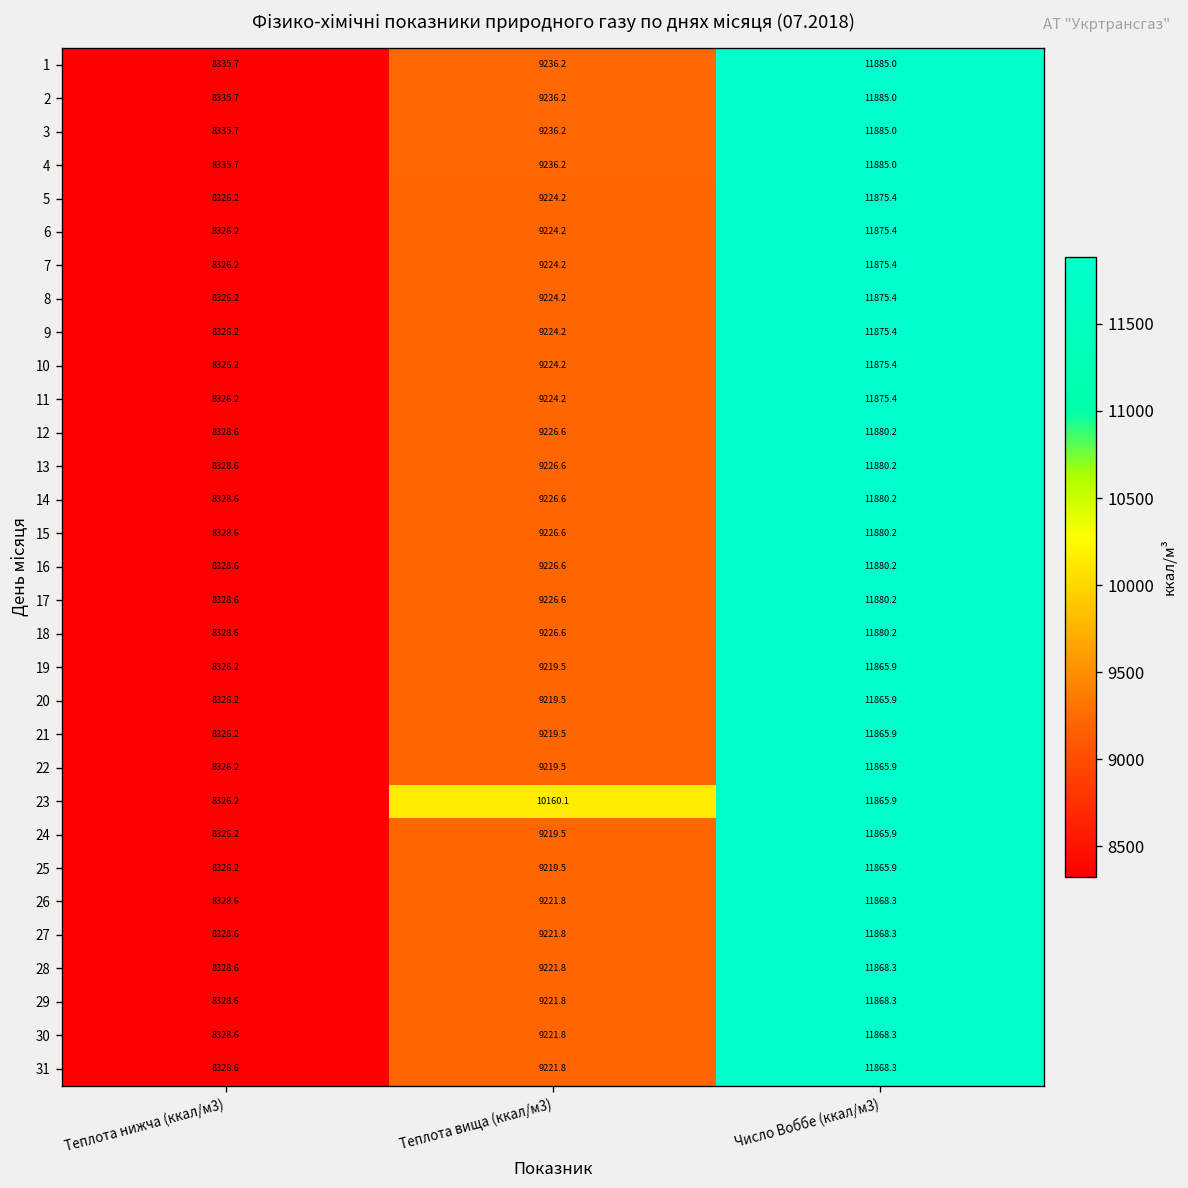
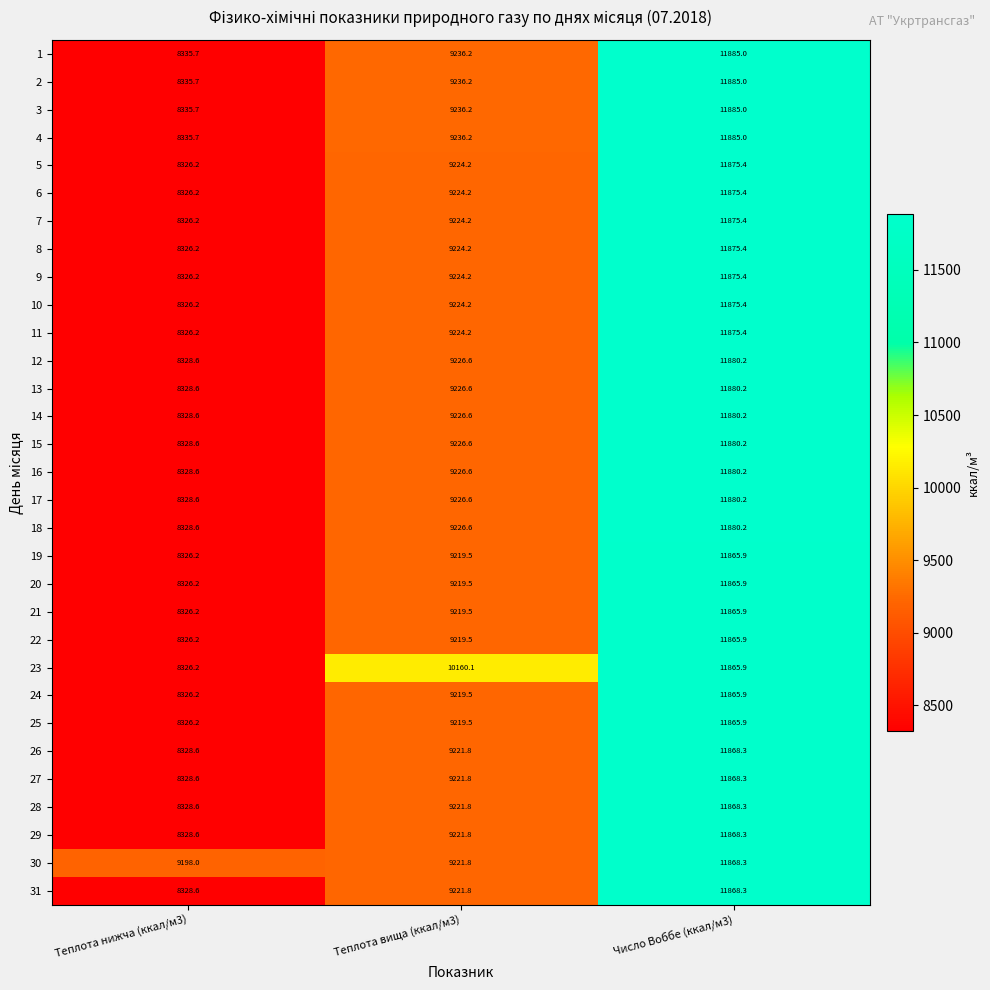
  {
    "1": {
      "Теплота нижча (ккал/м3)": 8335.7,
      "Теплота вища (ккал/м3)": 9236.2,
      "Число Воббе (ккал/м3)": 11885.0
    },
    "2": {
      "Теплота нижча (ккал/м3)": 8335.7,
      "Теплота вища (ккал/м3)": 9236.2,
      "Число Воббе (ккал/м3)": 11885.0
    },
    "3": {
      "Теплота нижча (ккал/м3)": 8335.7,
      "Теплота вища (ккал/м3)": 9236.2,
      "Число Воббе (ккал/м3)": 11885.0
    },
    "4": {
      "Теплота нижча (ккал/м3)": 8335.7,
      "Теплота вища (ккал/м3)": 9236.2,
      "Число Воббе (ккал/м3)": 11885.0
    },
    "5": {
      "Теплота нижча (ккал/м3)": 8326.2,
      "Теплота вища (ккал/м3)": 9224.2,
      "Число Воббе (ккал/м3)": 11875.4
    },
    "6": {
      "Теплота нижча (ккал/м3)": 8326.2,
      "Теплота вища (ккал/м3)": 9224.2,
      "Число Воббе (ккал/м3)": 11875.4
    },
    "7": {
      "Теплота нижча (ккал/м3)": 8326.2,
      "Теплота вища (ккал/м3)": 9224.2,
      "Число Воббе (ккал/м3)": 11875.4
    },
    "8": {
      "Теплота нижча (ккал/м3)": 8326.2,
      "Теплота вища (ккал/м3)": 9224.2,
      "Число Воббе (ккал/м3)": 11875.4
    },
    "9": {
      "Теплота нижча (ккал/м3)": 8326.2,
      "Теплота вища (ккал/м3)": 9224.2,
      "Число Воббе (ккал/м3)": 11875.4
    },
    "10": {
      "Теплота нижча (ккал/м3)": 8326.2,
      "Теплота вища (ккал/м3)": 9224.2,
      "Число Воббе (ккал/м3)": 11875.4
    },
    "11": {
      "Теплота нижча (ккал/м3)": 8326.2,
      "Теплота вища (ккал/м3)": 9224.2,
      "Число Воббе (ккал/м3)": 11875.4
    },
    "12": {
      "Теплота нижча (ккал/м3)": 8328.6,
      "Теплота вища (ккал/м3)": 9226.6,
      "Число Воббе (ккал/м3)": 11880.2
    },
    "13": {
      "Теплота нижча (ккал/м3)": 8328.6,
      "Теплота вища (ккал/м3)": 9226.6,
      "Число Воббе (ккал/м3)": 11880.2
    },
    "14": {
      "Теплота нижча (ккал/м3)": 8328.6,
      "Теплота вища (ккал/м3)": 9226.6,
      "Число Воббе (ккал/м3)": 11880.2
    },
    "15": {
      "Теплота нижча (ккал/м3)": 8328.6,
      "Теплота вища (ккал/м3)": 9226.6,
      "Число Воббе (ккал/м3)": 11880.2
    },
    "16": {
      "Теплота нижча (ккал/м3)": 8328.6,
      "Теплота вища (ккал/м3)": 9226.6,
      "Число Воббе (ккал/м3)": 11880.2
    },
    "17": {
      "Теплота нижча (ккал/м3)": 8328.6,
      "Теплота вища (ккал/м3)": 9226.6,
      "Число Воббе (ккал/м3)": 11880.2
    },
    "18": {
      "Теплота нижча (ккал/м3)": 8328.6,
      "Теплота вища (ккал/м3)": 9226.6,
      "Число Воббе (ккал/м3)": 11880.2
    },
    "19": {
      "Теплота нижча (ккал/м3)": 8326.2,
      "Теплота вища (ккал/м3)": 9219.5,
      "Число Воббе (ккал/м3)": 11865.9
    },
    "20": {
      "Теплота нижча (ккал/м3)": 8326.2,
      "Теплота вища (ккал/м3)": 9219.5,
      "Число Воббе (ккал/м3)": 11865.9
    },
    "21": {
      "Теплота нижча (ккал/м3)": 8326.2,
      "Теплота вища (ккал/м3)": 9219.5,
      "Число Воббе (ккал/м3)": 11865.9
    },
    "22": {
      "Теплота нижча (ккал/м3)": 8326.2,
      "Теплота вища (ккал/м3)": 9219.5,
      "Число Воббе (ккал/м3)": 11865.9
    },
    "23": {
      "Теплота нижча (ккал/м3)": 8326.2,
      "Теплота вища (ккал/м3)": 10160.1,
      "Число Воббе (ккал/м3)": 11865.9
    },
    "24": {
      "Теплота нижча (ккал/м3)": 8326.2,
      "Теплота вища (ккал/м3)": 9219.5,
      "Число Воббе (ккал/м3)": 11865.9
    },
    "25": {
      "Теплота нижча (ккал/м3)": 8326.2,
      "Теплота вища (ккал/м3)": 9219.5,
      "Число Воббе (ккал/м3)": 11865.9
    },
    "26": {
      "Теплота нижча (ккал/м3)": 8328.6,
      "Теплота вища (ккал/м3)": 9221.8,
      "Число Воббе (ккал/м3)": 11868.3
    },
    "27": {
      "Теплота нижча (ккал/м3)": 8328.6,
      "Теплота вища (ккал/м3)": 9221.8,
      "Число Воббе (ккал/м3)": 11868.3
    },
    "28": {
      "Теплота нижча (ккал/м3)": 8328.6,
      "Теплота вища (ккал/м3)": 9221.8,
      "Число Воббе (ккал/м3)": 11868.3
    },
    "29": {
      "Теплота нижча (ккал/м3)": 8328.6,
      "Теплота вища (ккал/м3)": 9221.8,
      "Число Воббе (ккал/м3)": 11868.3
    },
    "30": {
-     "Теплота нижча (ккал/м3)": 8328.6,
+     "Теплота нижча (ккал/м3)": 9198.0,
      "Теплота вища (ккал/м3)": 9221.8,
      "Число Воббе (ккал/м3)": 11868.3
    },
    "31": {
      "Теплота нижча (ккал/м3)": 8328.6,
      "Теплота вища (ккал/м3)": 9221.8,
      "Число Воббе (ккал/м3)": 11868.3
    }
  }
